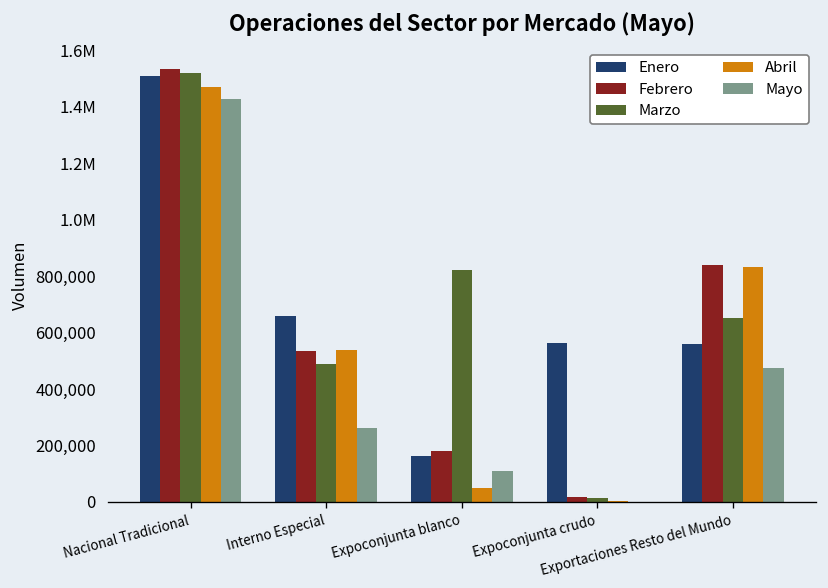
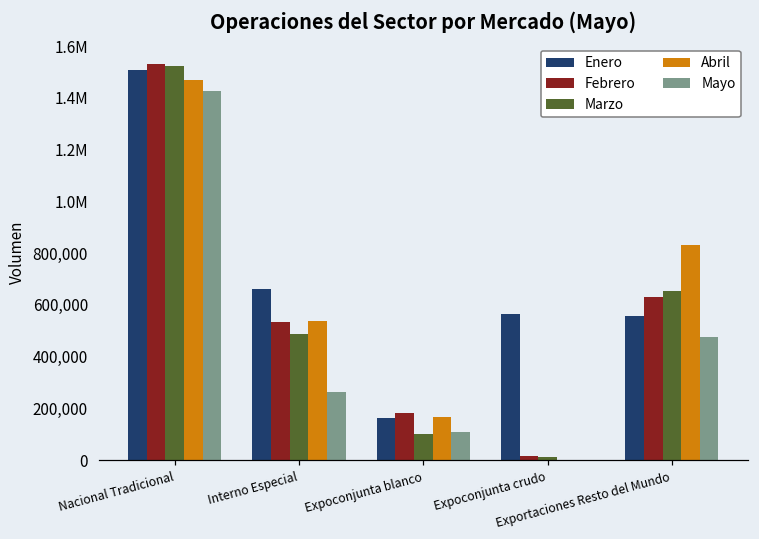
  {
    "Enero": {
      "Nacional Tradicional": "1,510,000",
      "Interno Especial": "660,000",
      "Expoconjunta blanco": "160,000",
      "Expoconjunta crudo": "560,000",
      "Exportaciones Resto del Mundo": "560,000"
    },
    "Febrero": {
      "Nacional Tradicional": "1,530,000",
      "Interno Especial": "530,000",
      "Expoconjunta blanco": "180,000",
      "Expoconjunta crudo": "20,000",
-     "Exportaciones Resto del Mundo": "840,000"
+     "Exportaciones Resto del Mundo": "630,000"
    },
    "Marzo": {
      "Nacional Tradicional": "1,520,000",
      "Interno Especial": "490,000",
-     "Expoconjunta blanco": "820,000",
+     "Expoconjunta blanco": "100,000",
      "Expoconjunta crudo": "10,000",
      "Exportaciones Resto del Mundo": "650,000"
    },
    "Abril": {
      "Nacional Tradicional": "1,470,000",
      "Interno Especial": "540,000",
-     "Expoconjunta blanco": "50,000",
+     "Expoconjunta blanco": "170,000",
      "Exportaciones Resto del Mundo": "830,000"
    },
    "Mayo": {
      "Nacional Tradicional": "1,430,000",
      "Interno Especial": "260,000",
      "Expoconjunta blanco": "110,000",
      "Expoconjunta crudo": "0",
      "Exportaciones Resto del Mundo": "480,000"
    }
  }
